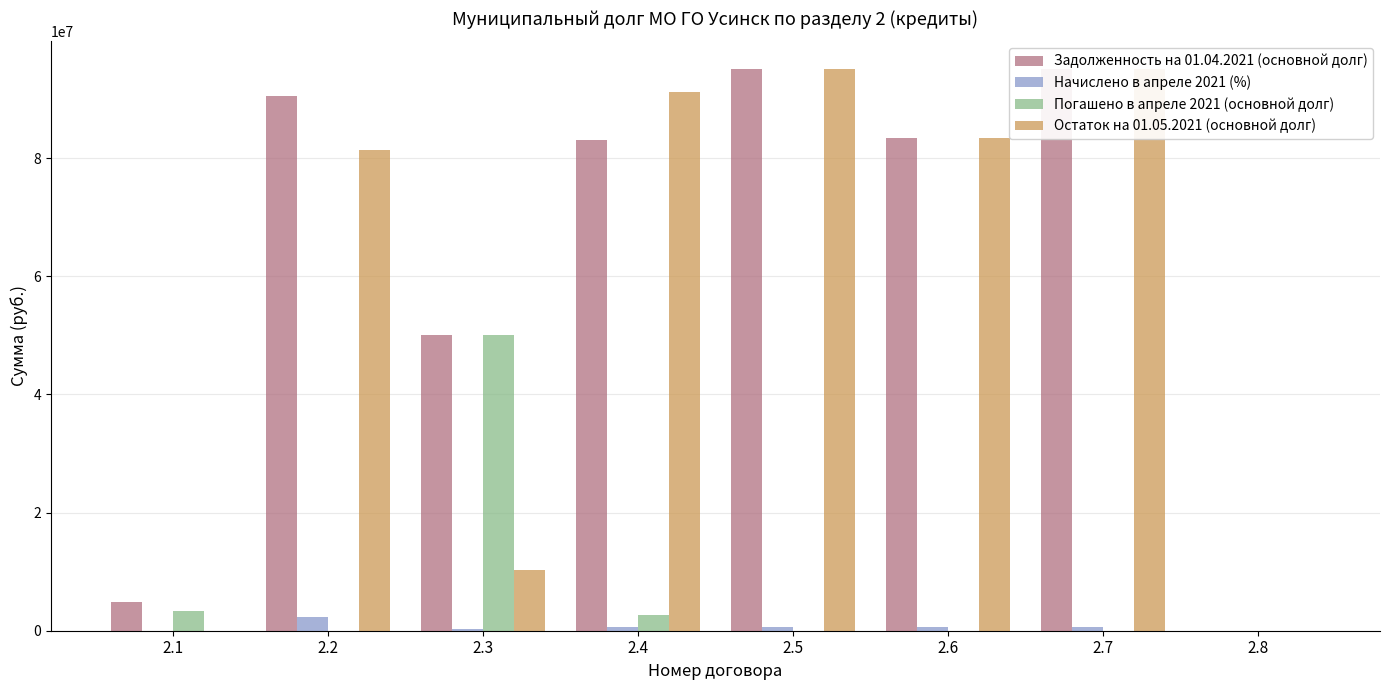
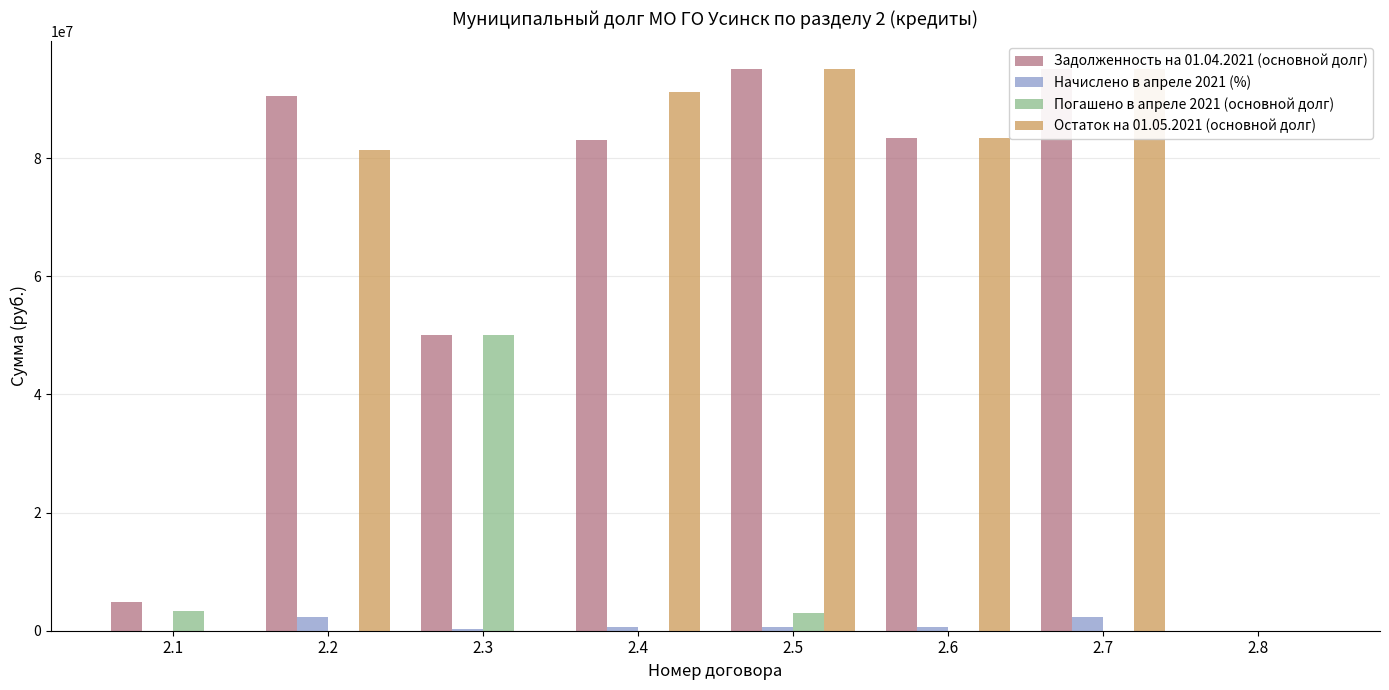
  {
    "Задолженность на 01.04.2021 (основной долг)": {
      "2.1": 5000000,
      "2.2": 91000000,
      "2.3": 50000000,
      "2.4": 83000000,
      "2.5": 95000000,
      "2.6": 83000000,
      "2.8": 0
    },
    "Начислено в апреле 2021 (%)": {
      "2.1": 0,
      "2.2": 2000000,
      "2.4": 1000000,
      "2.5": 1000000,
      "2.6": 1000000,
-     "2.7": 1000000,
+     "2.7": 2000000,
      "2.8": 0
    },
    "Погашено в апреле 2021 (основной долг)": {
      "2.1": 3000000,
      "2.2": 0,
      "2.3": 50000000,
-     "2.4": 3000000,
-     "2.5": 0,
+     "2.4": 0,
+     "2.5": 3000000,
      "2.6": 0,
      "2.7": 0,
      "2.8": 0
    },
    "Остаток на 01.05.2021 (основной долг)": {
      "2.1": 0,
      "2.2": 81000000,
-     "2.3": 10000000,
+     "2.3": 0,
      "2.4": 91000000,
      "2.5": 95000000,
      "2.6": 83000000,
      "2.8": 0
    }
  }
